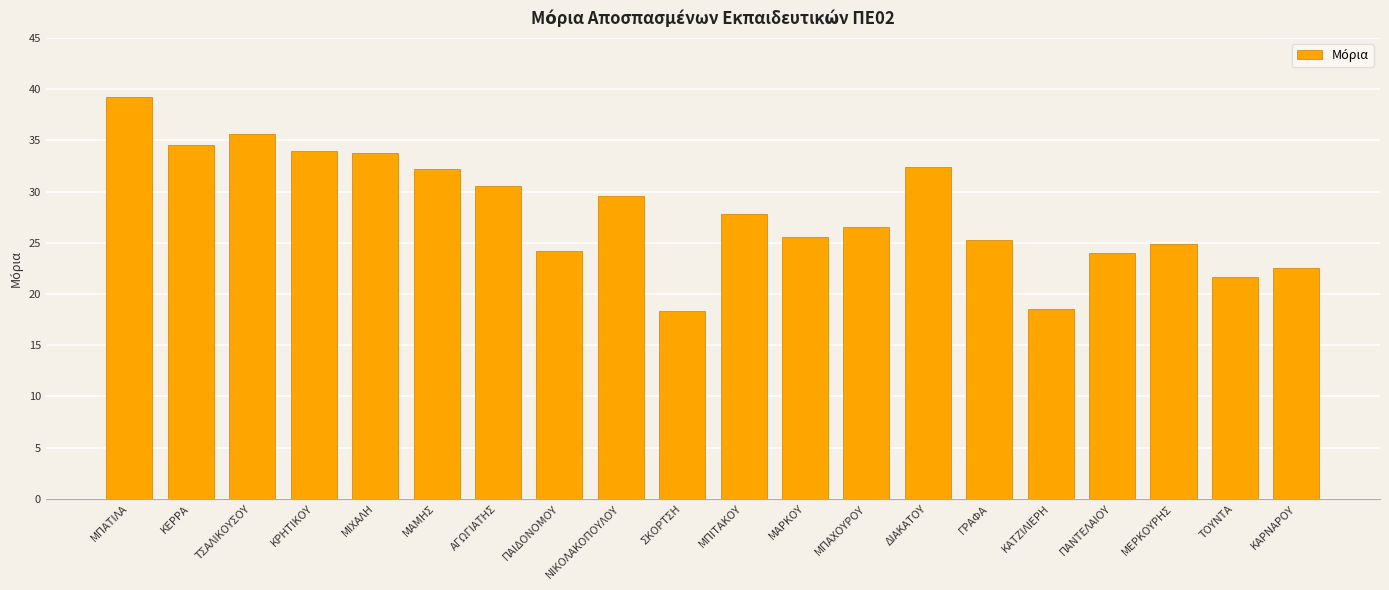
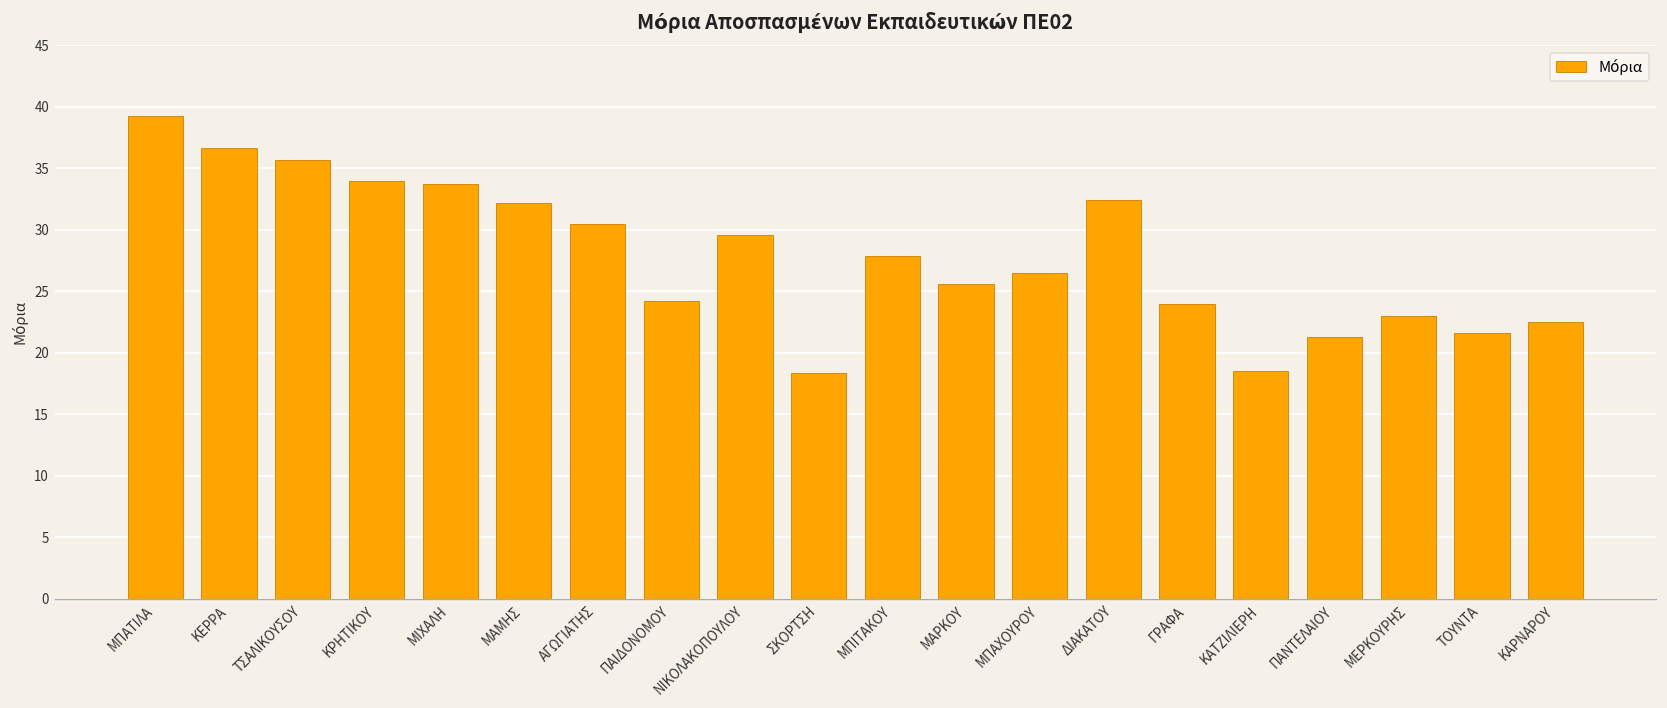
  {
    "ΜΠΑΤΙΛΑ": 39.3,
-   "ΚΕΡΡΑ": 34.6,
+   "ΚΕΡΡΑ": 36.7,
    "ΤΣΑΛΙΚΟΥΣΟΥ": 35.7,
    "ΚΡΗΤΙΚΟΥ": 34.0,
    "ΜΙΧΑΛΗ": 33.8,
    "ΜΑΜΗΣ": 32.2,
    "ΑΓΩΓΙΑΤΗΣ": 30.5,
    "ΠΑΙΔΟΝΟΜΟΥ": 24.2,
    "ΝΙΚΟΛΑΚΟΠΟΥΛΟΥ": 29.6,
    "ΣΚΟΡΤΣΗ": 18.3,
    "ΜΠΙΤΑΚΟΥ": 27.8,
    "ΜΑΡΚΟΥ": 25.6,
    "ΜΠΑΧΟΥΡΟΥ": 26.5,
    "ΔΙΑΚΑΤΟΥ": 32.4,
-   "ΓΡΑΦΑ": 25.3,
+   "ΓΡΑΦΑ": 24.0,
    "ΚΑΤΖΙΛΙΕΡΗ": 18.5,
-   "ΠΑΝΤΕΛΑΙΟΥ": 24.0,
-   "ΜΕΡΚΟΥΡΗΣ": 24.9,
+   "ΠΑΝΤΕΛΑΙΟΥ": 21.3,
+   "ΜΕΡΚΟΥΡΗΣ": 23.0,
    "ΤΟΥΝΤΑ": 21.6,
    "ΚΑΡΝΑΡΟΥ": 22.5
  }
